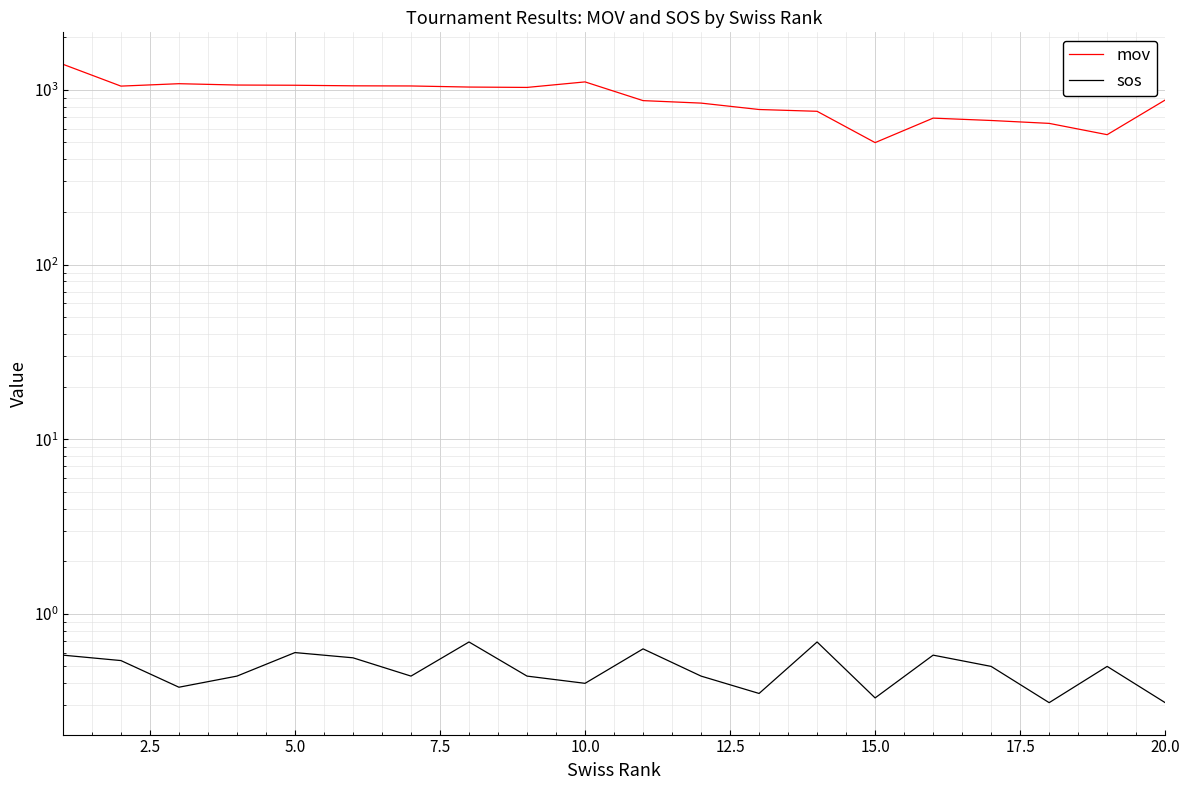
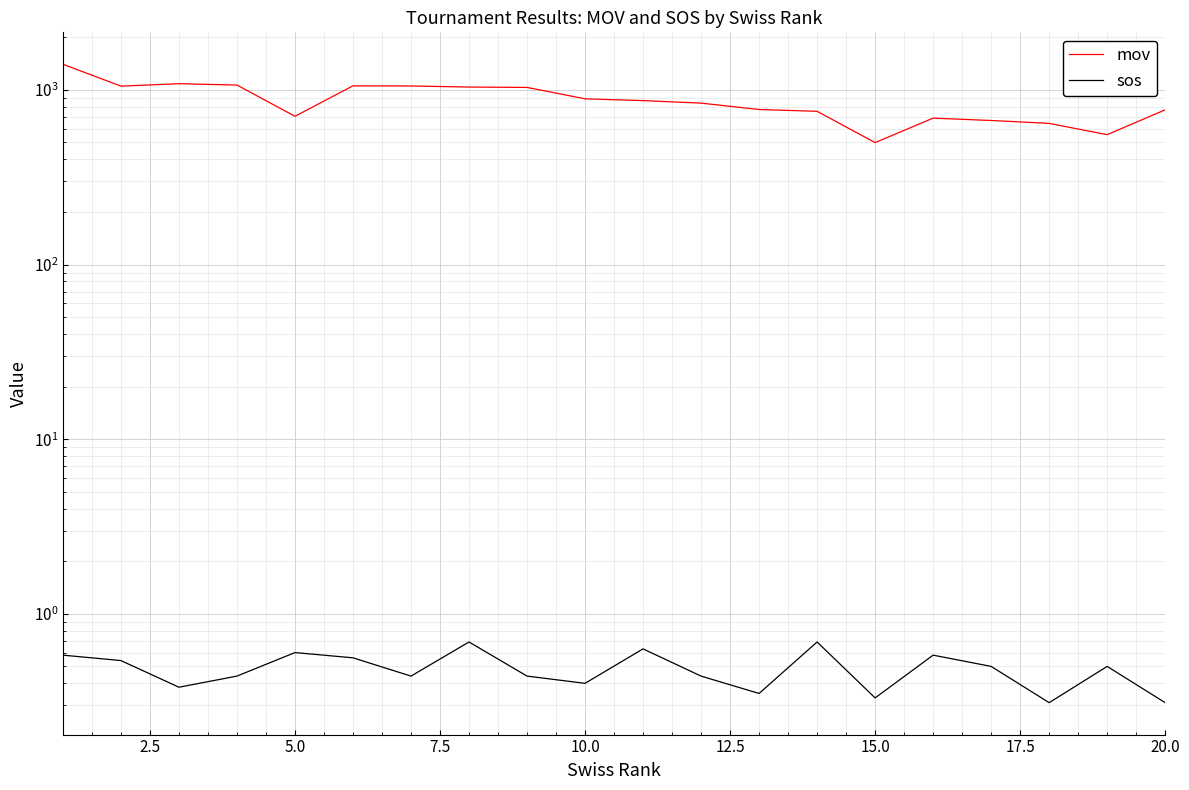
  {
    "mov": {
-     "5.0": 1100,
-     "10.0": 1100,
+     "5.0": 710,
+     "10.0": 900,
      "15.0": 500,
-     "20.0": 900
+     "20.0": 800
    },
    "sos": {
      "5.0": 0.60,
      "10.0": 0.40,
      "15.0": 0.33,
      "20.0": 0.31
    }
  }
